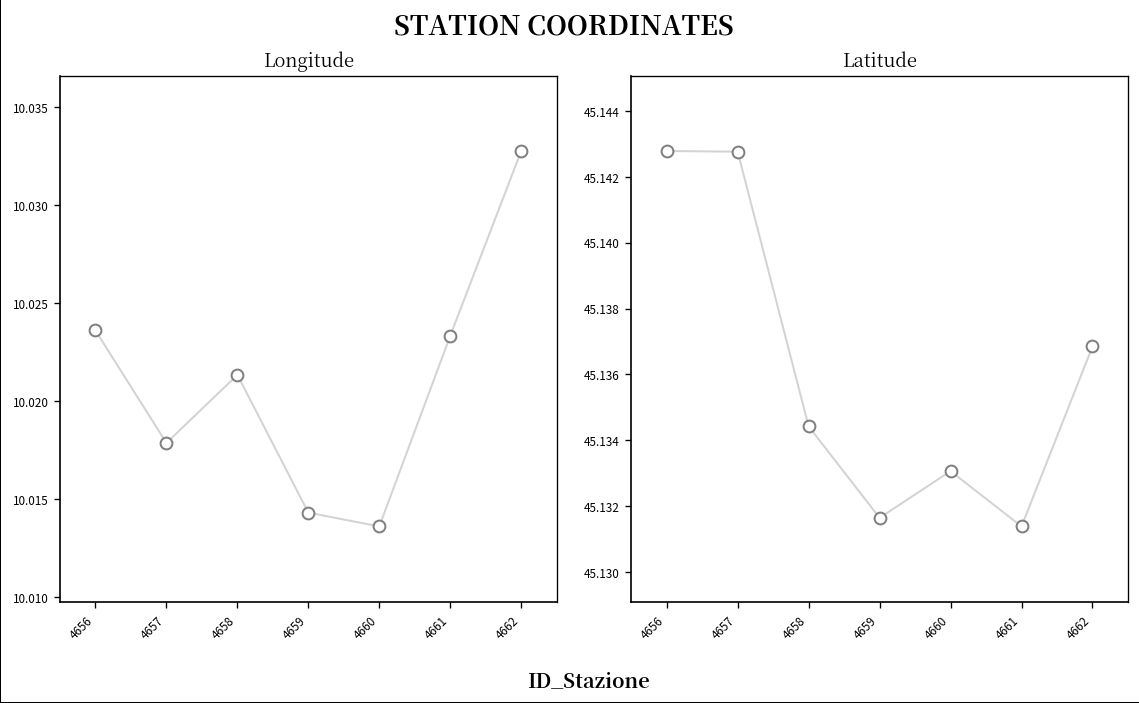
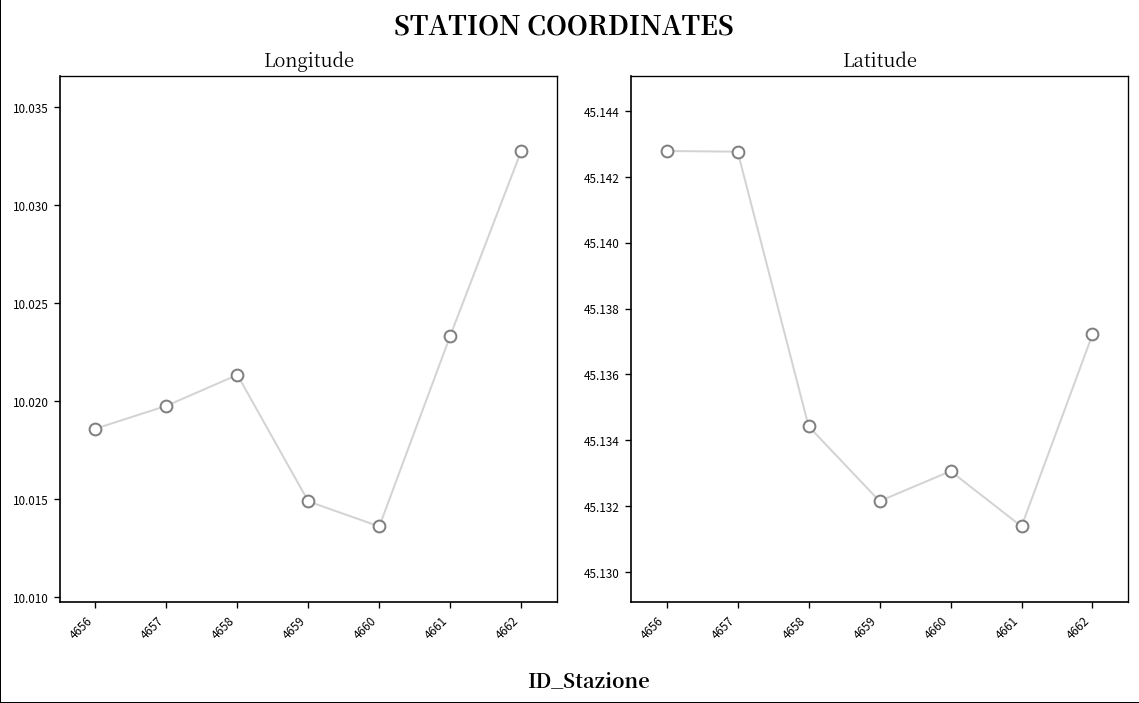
  {
    "Longitude": {
-     "4656": 10.0236,
-     "4657": 10.0179,
+     "4656": 10.0186,
+     "4657": 10.0198,
      "4658": 10.0213,
-     "4659": 10.0143,
+     "4659": 10.0149,
      "4660": 10.0136,
      "4661": 10.0233,
      "4662": 10.0327
    },
    "Latitude": {
      "4656": 45.1428,
      "4657": 45.1428,
      "4658": 45.1344,
-     "4659": 45.1317,
+     "4659": 45.1322,
      "4660": 45.1331,
      "4661": 45.1314,
-     "4662": 45.1368
+     "4662": 45.1372
    }
  }
